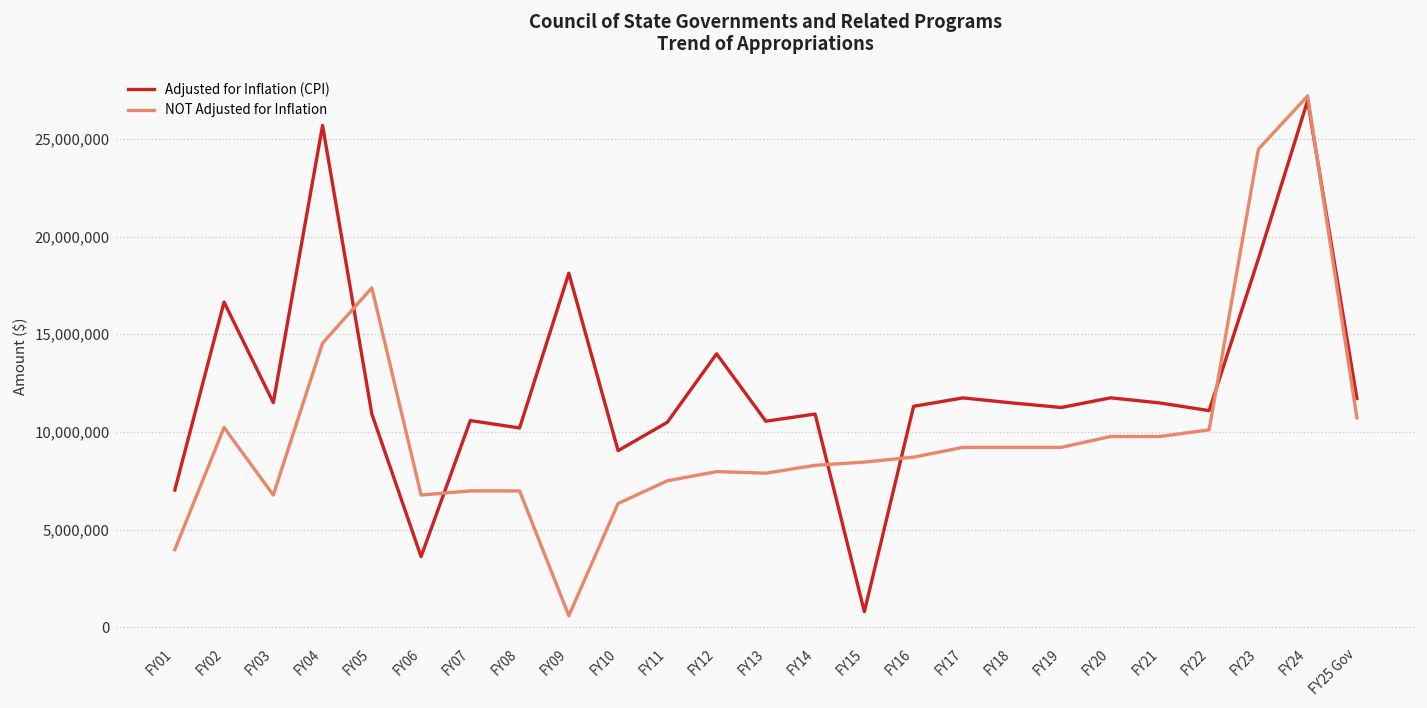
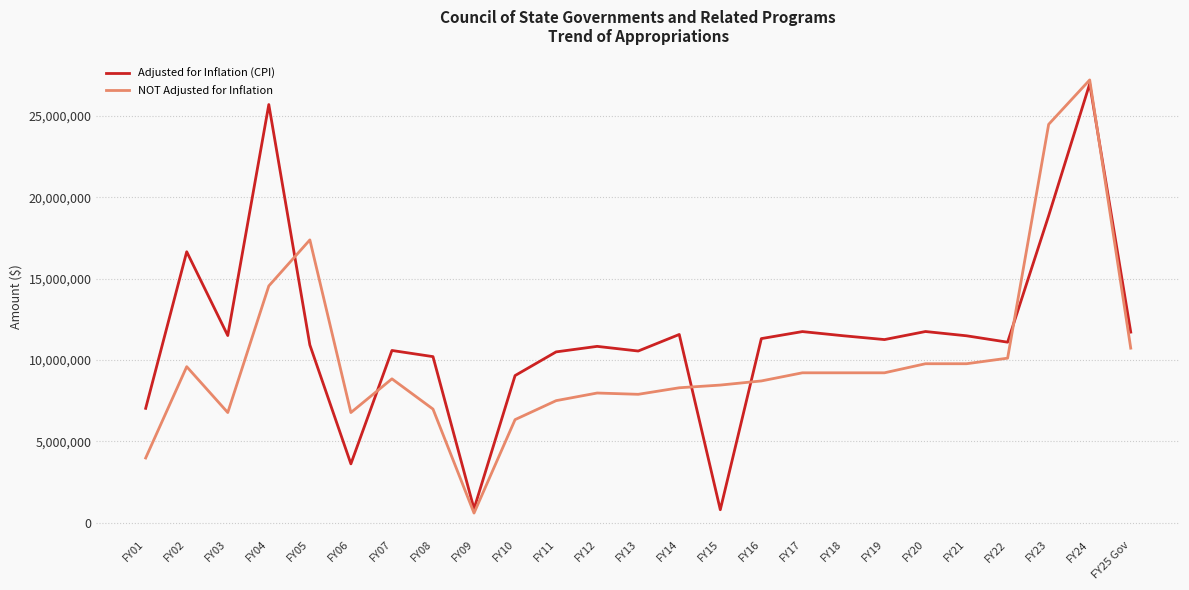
  {
    "Adjusted for Inflation (CPI)": {
      "FY01": "7,000,000",
      "FY02": "16,600,000",
      "FY03": "11,500,000",
      "FY04": "25,700,000",
      "FY05": "10,900,000",
      "FY06": "3,600,000",
      "FY07": "10,600,000",
      "FY08": "10,200,000",
-     "FY09": "18,100,000",
+     "FY09": "900,000",
      "FY10": "9,000,000",
      "FY11": "10,500,000",
-     "FY12": "14,000,000",
+     "FY12": "10,800,000",
      "FY13": "10,500,000",
-     "FY14": "10,900,000",
+     "FY14": "11,600,000",
      "FY15": "800,000",
      "FY16": "11,300,000",
      "FY17": "11,700,000",
      "FY18": "11,500,000",
      "FY19": "11,300,000",
      "FY20": "11,700,000",
      "FY21": "11,500,000",
      "FY22": "11,100,000",
      "FY23": "18,900,000",
      "FY24": "27,000,000",
      "FY25 Gov": "11,700,000"
    },
    "NOT Adjusted for Inflation": {
      "FY01": "4,000,000",
-     "FY02": "10,200,000",
+     "FY02": "9,600,000",
      "FY03": "6,800,000",
      "FY04": "14,500,000",
      "FY05": "17,400,000",
      "FY06": "6,800,000",
-     "FY07": "7,000,000",
+     "FY07": "8,800,000",
      "FY08": "7,000,000",
      "FY09": "600,000",
      "FY10": "6,300,000",
      "FY11": "7,500,000",
      "FY12": "8,000,000",
      "FY13": "7,900,000",
      "FY14": "8,300,000",
      "FY15": "8,500,000",
      "FY16": "8,700,000",
      "FY17": "9,200,000",
      "FY18": "9,200,000",
      "FY19": "9,200,000",
      "FY20": "9,800,000",
      "FY21": "9,800,000",
      "FY22": "10,100,000",
      "FY23": "24,500,000",
      "FY24": "27,200,000",
      "FY25 Gov": "10,700,000"
    }
  }
